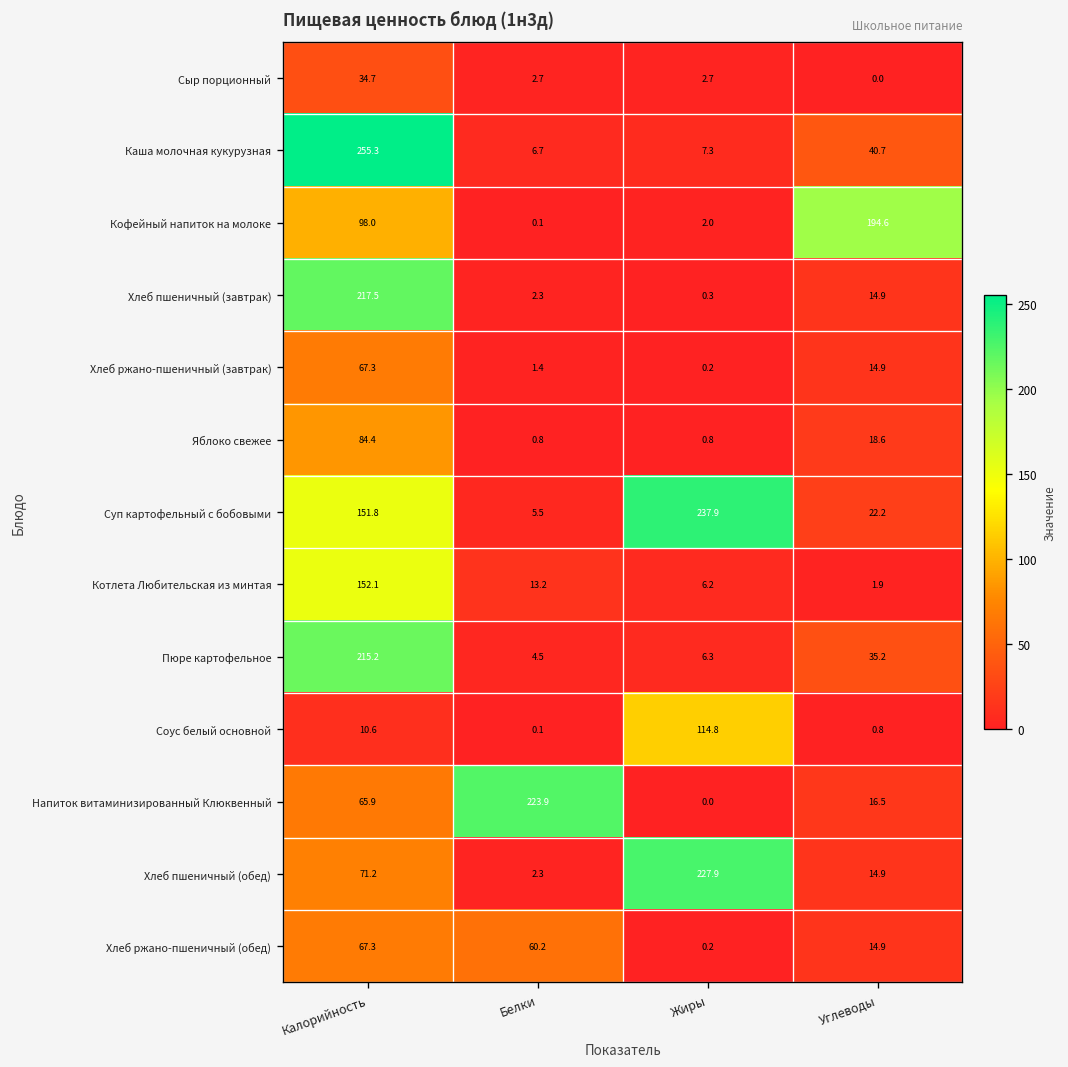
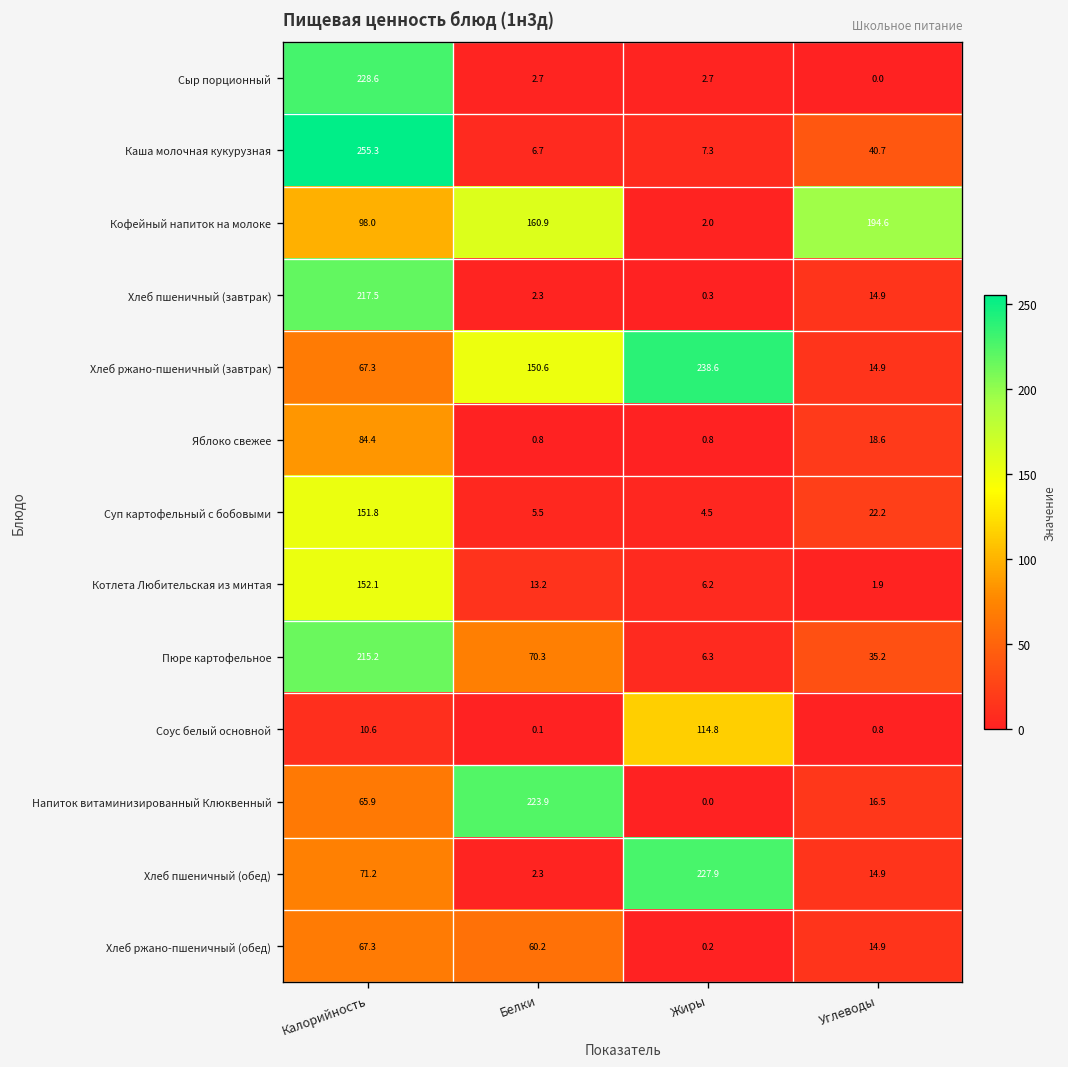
  {
    "Сыр порционный": {
-     "Калорийность": 34.7,
+     "Калорийность": 228.6,
      "Белки": 2.7,
      "Жиры": 2.7,
      "Углеводы": 0.0
    },
    "Каша молочная кукурузная": {
      "Калорийность": 255.3,
      "Белки": 6.7,
      "Жиры": 7.3,
      "Углеводы": 40.7
    },
    "Кофейный напиток на молоке": {
      "Калорийность": 98.0,
-     "Белки": 0.1,
+     "Белки": 160.9,
      "Жиры": 2.0,
      "Углеводы": 194.6
    },
    "Хлеб пшеничный (завтрак)": {
      "Калорийность": 217.5,
      "Белки": 2.3,
      "Жиры": 0.3,
      "Углеводы": 14.9
    },
    "Хлеб ржано-пшеничный (завтрак)": {
      "Калорийность": 67.3,
-     "Белки": 1.4,
-     "Жиры": 0.2,
+     "Белки": 150.6,
+     "Жиры": 238.6,
      "Углеводы": 14.9
    },
    "Яблоко свежее": {
      "Калорийность": 84.4,
      "Белки": 0.8,
      "Жиры": 0.8,
      "Углеводы": 18.6
    },
    "Суп картофельный с бобовыми": {
      "Калорийность": 151.8,
      "Белки": 5.5,
-     "Жиры": 237.9,
+     "Жиры": 4.5,
      "Углеводы": 22.2
    },
    "Котлета Любительская из минтая": {
      "Калорийность": 152.1,
      "Белки": 13.2,
      "Жиры": 6.2,
      "Углеводы": 1.9
    },
    "Пюре картофельное": {
      "Калорийность": 215.2,
-     "Белки": 4.5,
+     "Белки": 70.3,
      "Жиры": 6.3,
      "Углеводы": 35.2
    },
    "Соус белый основной": {
      "Калорийность": 10.6,
      "Белки": 0.1,
      "Жиры": 114.8,
      "Углеводы": 0.8
    },
    "Напиток витаминизированный Клюквенный": {
      "Калорийность": 65.9,
      "Белки": 223.9,
      "Жиры": 0.0,
      "Углеводы": 16.5
    },
    "Хлеб пшеничный (обед)": {
      "Калорийность": 71.2,
      "Белки": 2.3,
      "Жиры": 227.9,
      "Углеводы": 14.9
    },
    "Хлеб ржано-пшеничный (обед)": {
      "Калорийность": 67.3,
      "Белки": 60.2,
      "Жиры": 0.2,
      "Углеводы": 14.9
    }
  }
